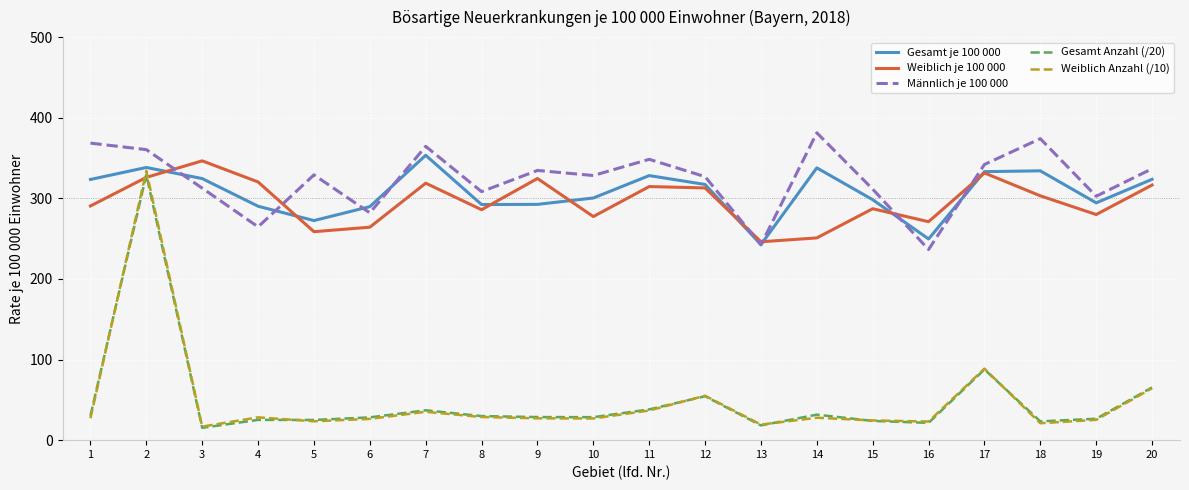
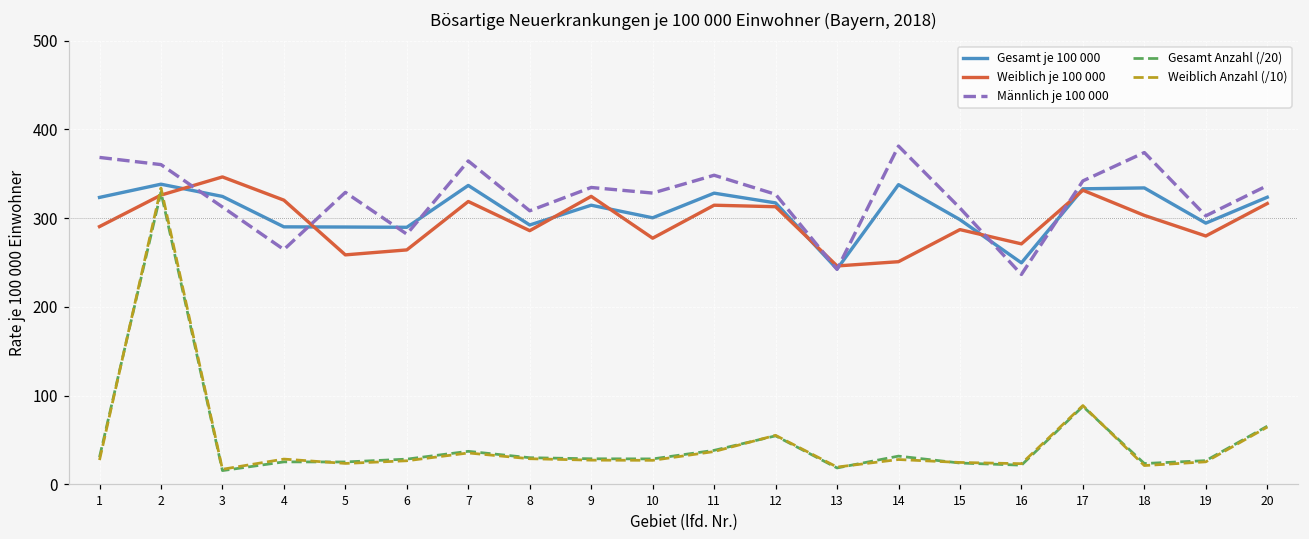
  {
    "Gesamt je 100 000": {
      "1": 320,
      "2": 340,
      "3": 320,
      "4": 290,
-     "5": 270,
+     "5": 290,
      "6": 290,
-     "7": 350,
+     "7": 340,
      "8": 290,
-     "9": 290,
+     "9": 310,
      "10": 300,
      "11": 330,
      "12": 320,
      "14": 340,
      "15": 300,
      "16": 250,
      "18": 330,
      "19": 290,
      "20": 320
    },
    "Weiblich je 100 000": {
      "1": 290,
      "2": 330,
      "3": 350,
      "4": 320,
      "5": 260,
      "6": 260,
      "7": 320,
      "8": 290,
      "9": 320,
      "10": 280,
      "11": 310,
      "12": 310,
      "13": 250,
      "14": 250,
      "15": 290,
      "16": 270,
      "18": 300,
      "19": 280,
      "20": 320
    },
    "Männlich je 100 000": {
      "1": 370,
      "2": 360,
      "3": 310,
      "4": 260,
      "5": 330,
      "6": 280,
      "7": 360,
      "8": 310,
      "9": 330,
      "10": 330,
      "11": 350,
      "12": 330,
      "14": 380,
      "15": 310,
      "16": 240,
      "17": 340,
      "18": 370,
      "19": 300,
      "20": 340
    },
    "Gesamt Anzahl (/20)": {
      "1": 30,
      "2": 330,
      "4": 30,
      "14": 30
    },
    "Weiblich Anzahl (/10)": {
      "1": 30,
      "2": 330,
      "4": 30,
      "14": 30
    }
  }
